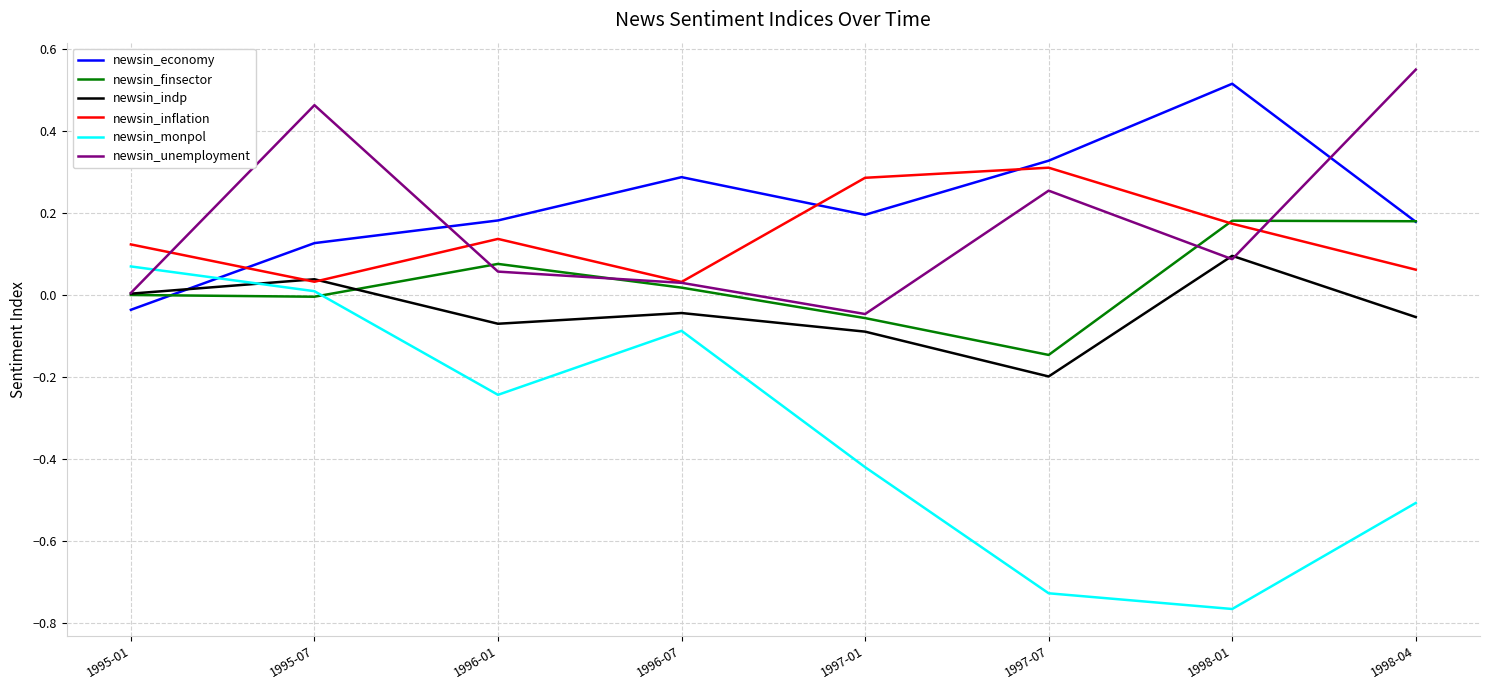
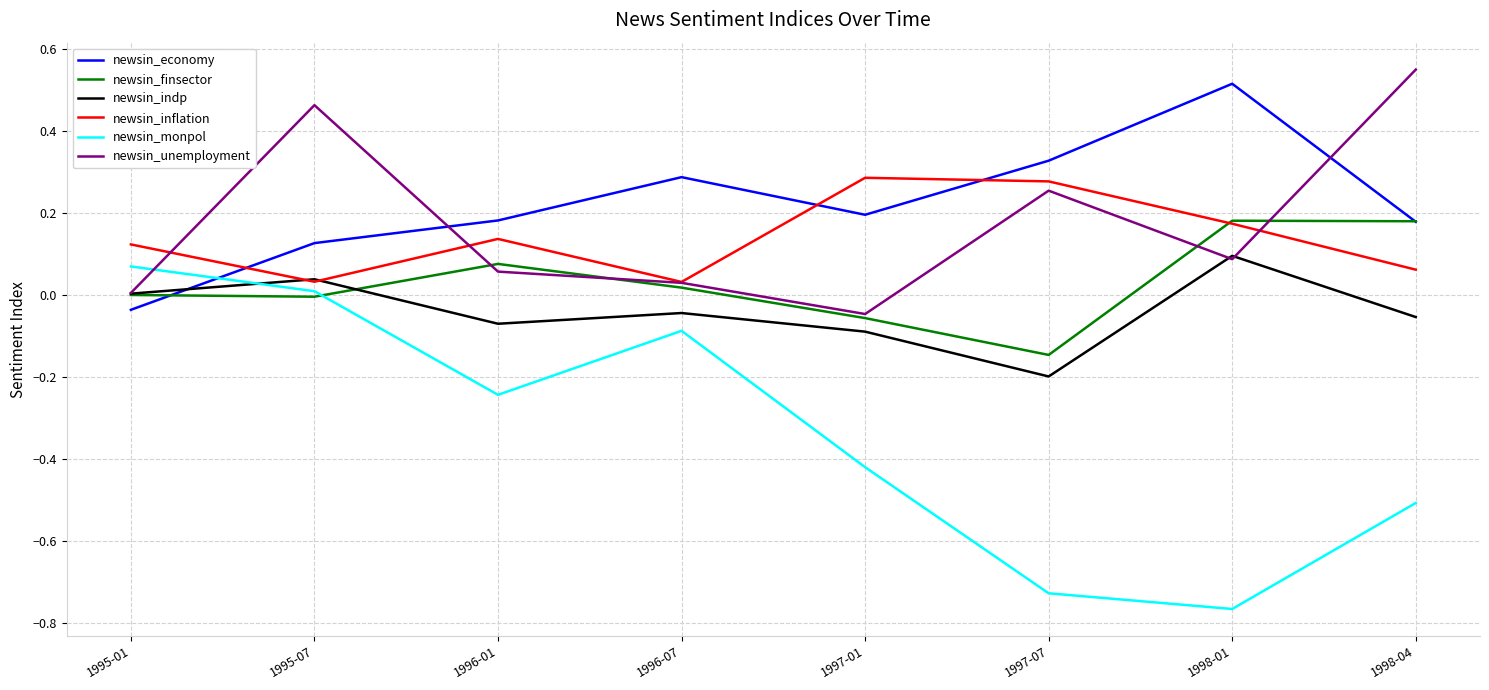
  {
    "newsin_economy": {
      "1995-01": -0.04,
      "1995-07": 0.13,
      "1996-01": 0.18,
      "1996-07": 0.29,
      "1997-01": 0.20,
      "1997-07": 0.33,
      "1998-01": 0.52
    },
    "newsin_finsector": {
      "1995-07": 0.00,
      "1996-01": 0.08,
      "1996-07": 0.02,
      "1997-01": -0.06,
      "1997-07": -0.15,
      "1998-01": 0.18
    },
    "newsin_indp": {
      "1996-01": -0.07,
      "1996-07": -0.04,
      "1997-01": -0.09,
      "1997-07": -0.20,
      "1998-01": 0.10,
      "1998-04": -0.05
    },
    "newsin_inflation": {
      "1995-01": 0.12,
      "1996-01": 0.14,
      "1997-01": 0.29,
-     "1997-07": 0.31,
+     "1997-07": 0.28,
      "1998-01": 0.17,
      "1998-04": 0.06
    },
    "newsin_monpol": {
      "1995-01": 0.07,
      "1995-07": 0.01,
      "1996-01": -0.24,
      "1996-07": -0.09,
      "1997-01": -0.42,
      "1997-07": -0.73,
      "1998-01": -0.77,
      "1998-04": -0.51
    },
    "newsin_unemployment": {
      "1995-07": 0.46,
      "1996-01": 0.06,
      "1997-01": -0.05,
      "1997-07": 0.25,
      "1998-01": 0.09,
      "1998-04": 0.55
    }
  }
